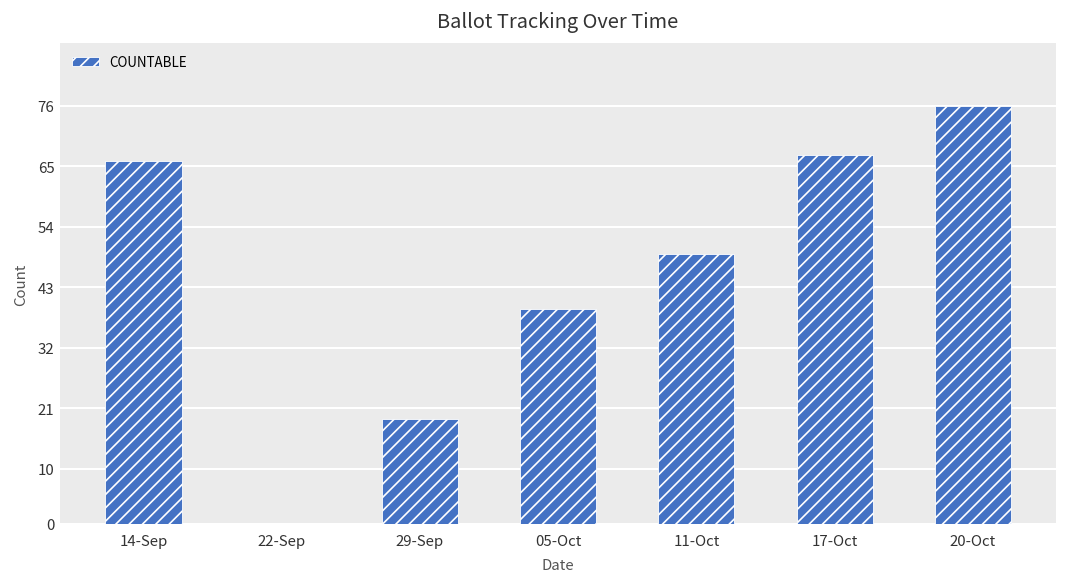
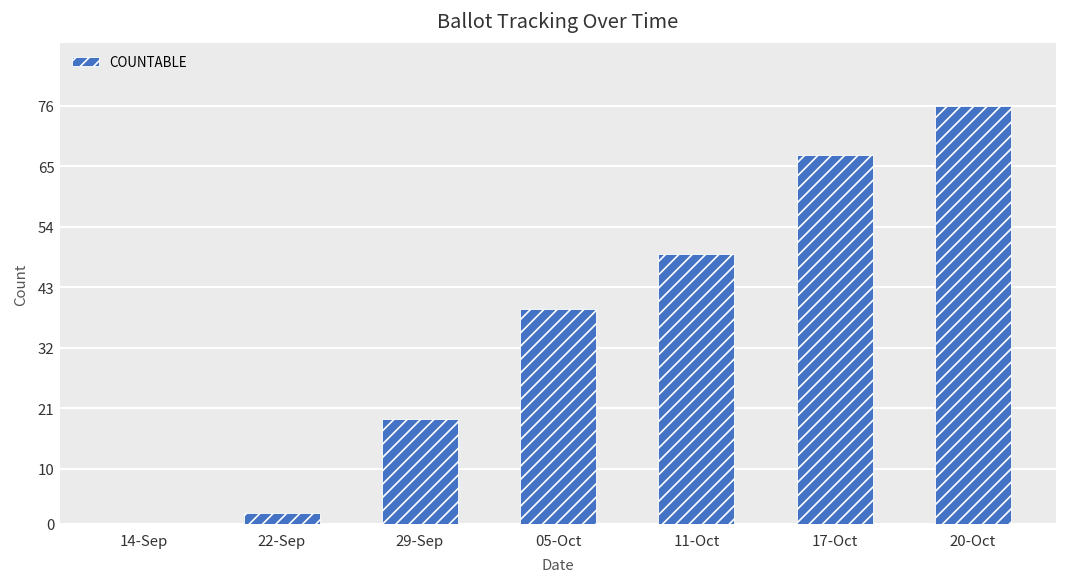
  {
-   "14-Sep": 66,
-   "22-Sep": 0,
+   "14-Sep": 0,
+   "22-Sep": 2,
    "29-Sep": 19,
    "05-Oct": 39,
    "11-Oct": 49,
    "17-Oct": 67,
    "20-Oct": 76
  }
